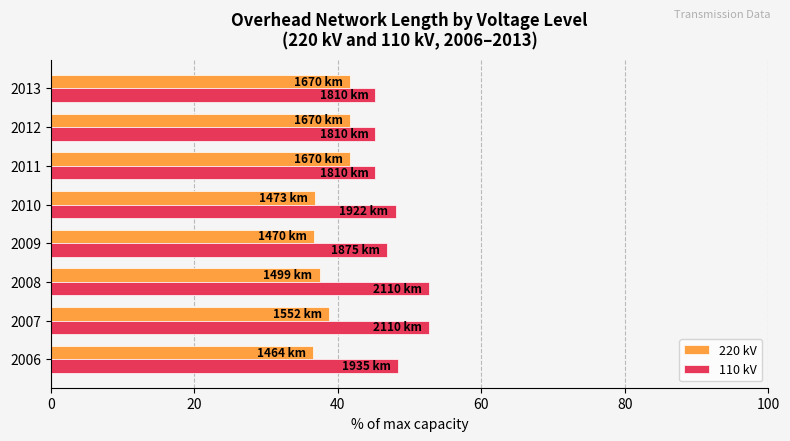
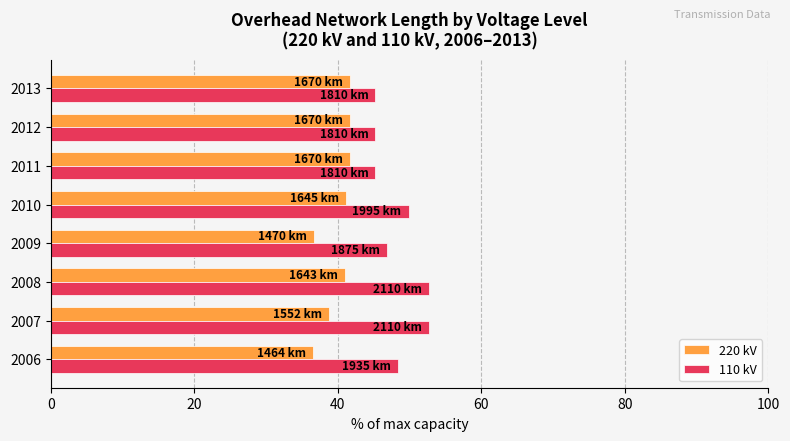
  {
    "220 kV": {
-     "2010": 1473,
-     "2008": 1499
+     "2010": 1645,
+     "2008": 1643
    },
    "110 kV": {
-     "2010": 1922
+     "2010": 1995
    }
  }
